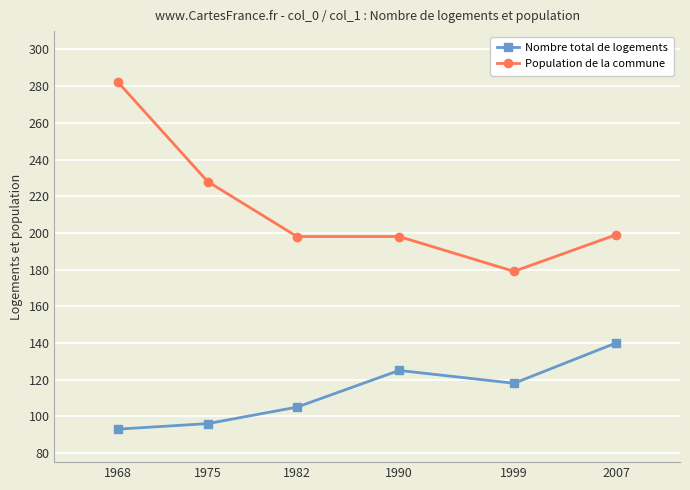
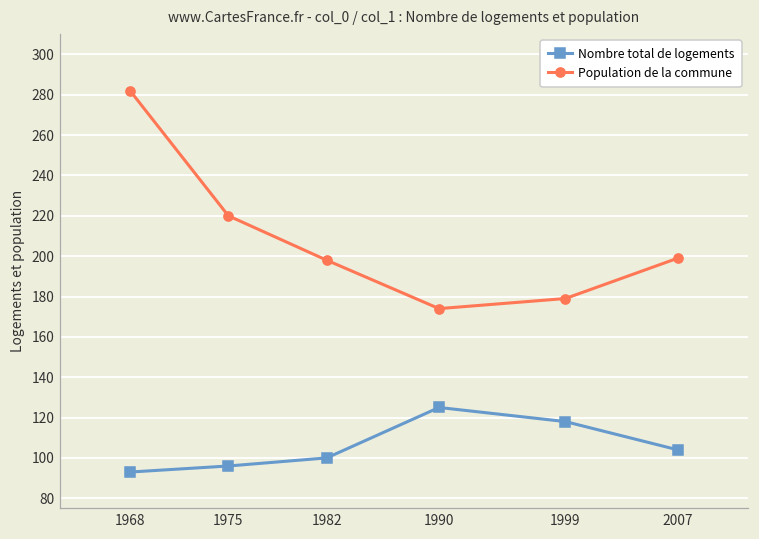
  {
    "Nombre total de logements": {
      "1968": 93,
      "1975": 96,
-     "1982": 105,
+     "1982": 100,
      "1990": 125,
      "1999": 118,
-     "2007": 140
+     "2007": 104
    },
    "Population de la commune": {
      "1968": 282,
-     "1975": 228,
+     "1975": 220,
      "1982": 198,
-     "1990": 198,
+     "1990": 174,
      "1999": 179,
      "2007": 199
    }
  }
